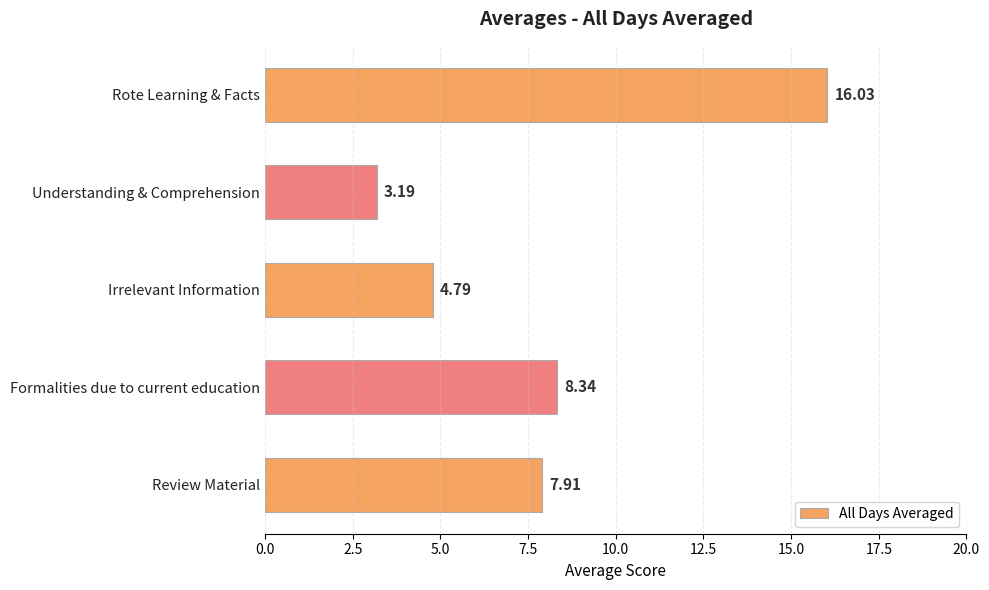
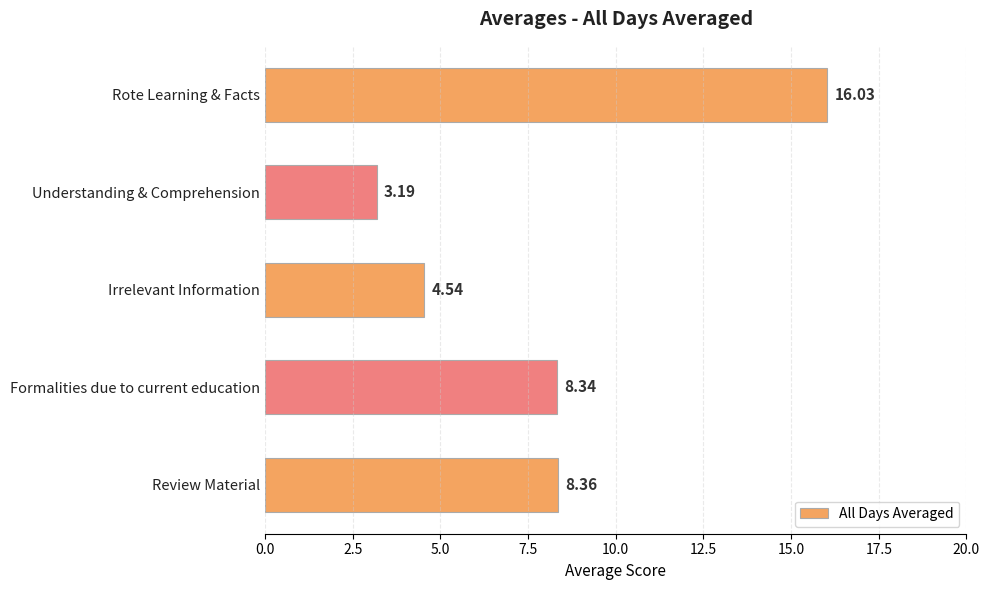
  {
    "Rote Learning & Facts": 16.03,
    "Understanding & Comprehension": 3.19,
-   "Irrelevant Information": 4.79,
+   "Irrelevant Information": 4.54,
    "Formalities due to current education": 8.34,
-   "Review Material": 7.91
+   "Review Material": 8.36
  }
